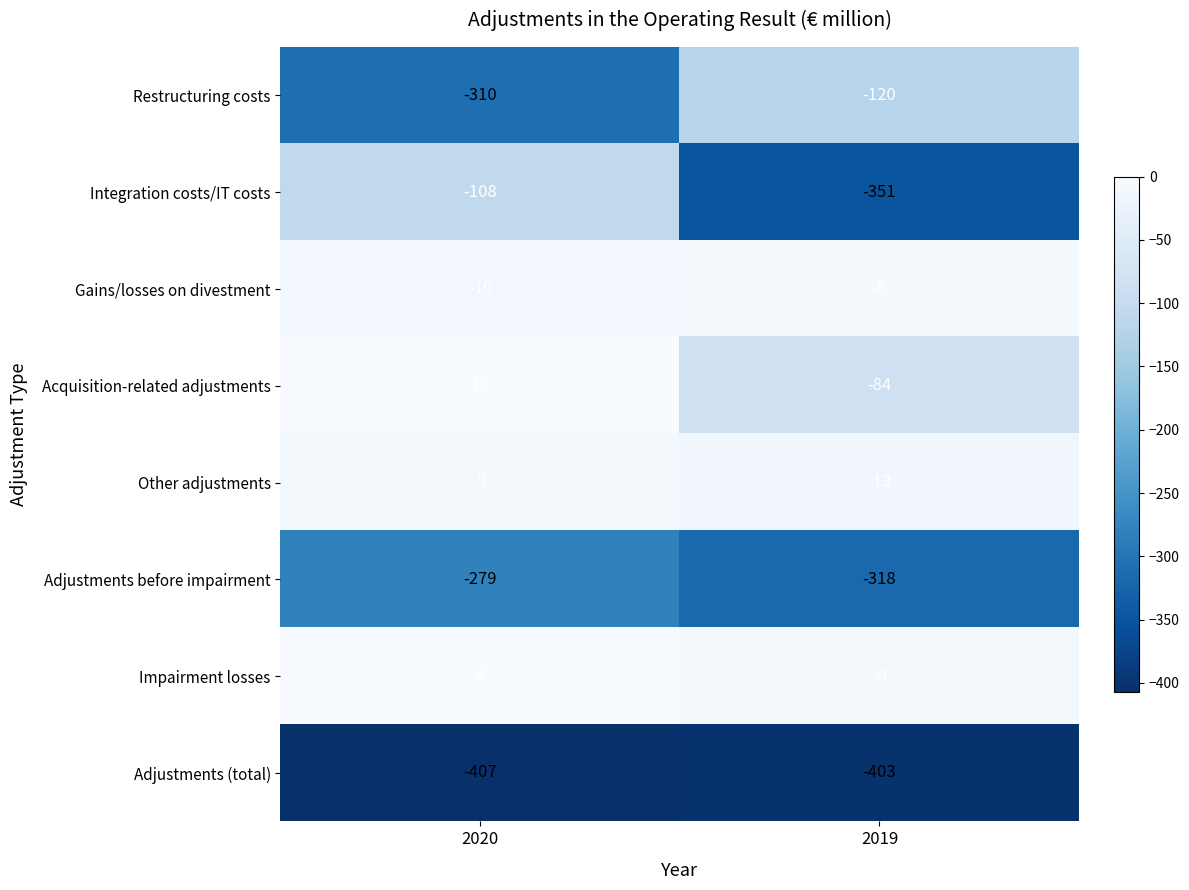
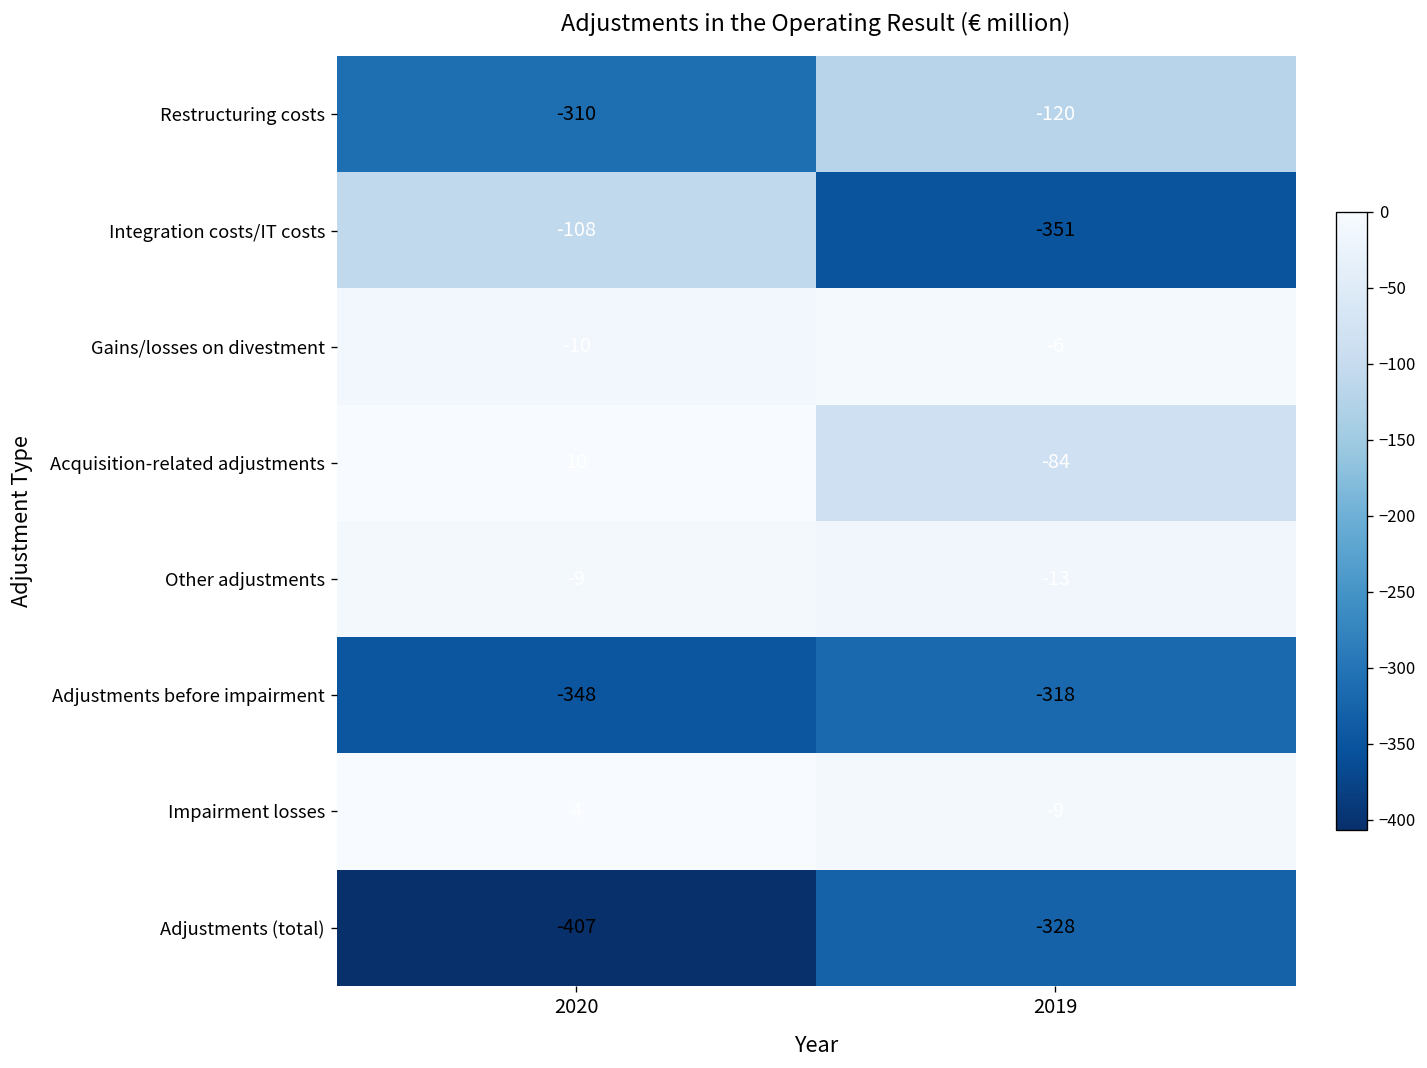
  {
    "Restructuring costs": {
      "2020": -310,
      "2019": -120
    },
    "Integration costs/IT costs": {
      "2020": -108,
      "2019": -351
    },
    "Acquisition-related adjustments": {
      "2019": -84
    },
    "Adjustments before impairment": {
-     "2020": -279,
+     "2020": -348,
      "2019": -318
    },
    "Adjustments (total)": {
      "2020": -407,
-     "2019": -403
+     "2019": -328
    }
  }
